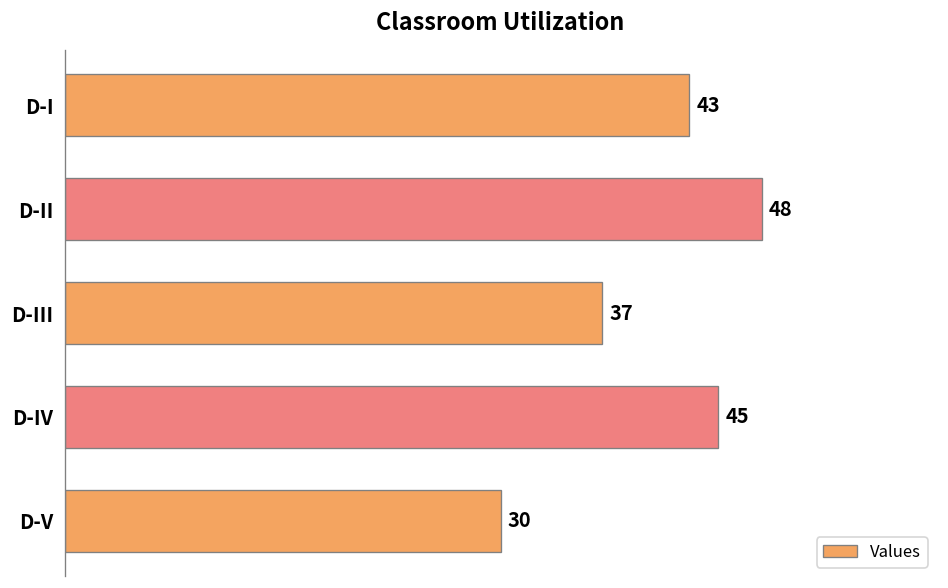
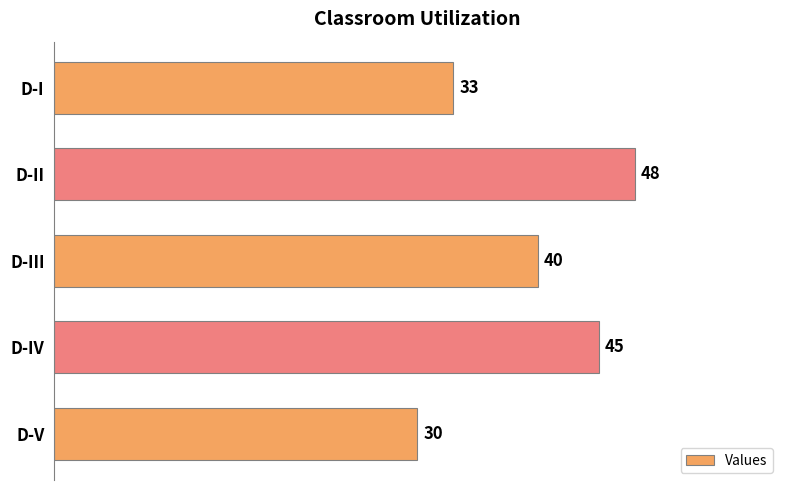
  {
-   "D-I": 43,
+   "D-I": 33,
    "D-II": 48,
-   "D-III": 37,
+   "D-III": 40,
    "D-IV": 45,
    "D-V": 30
  }
